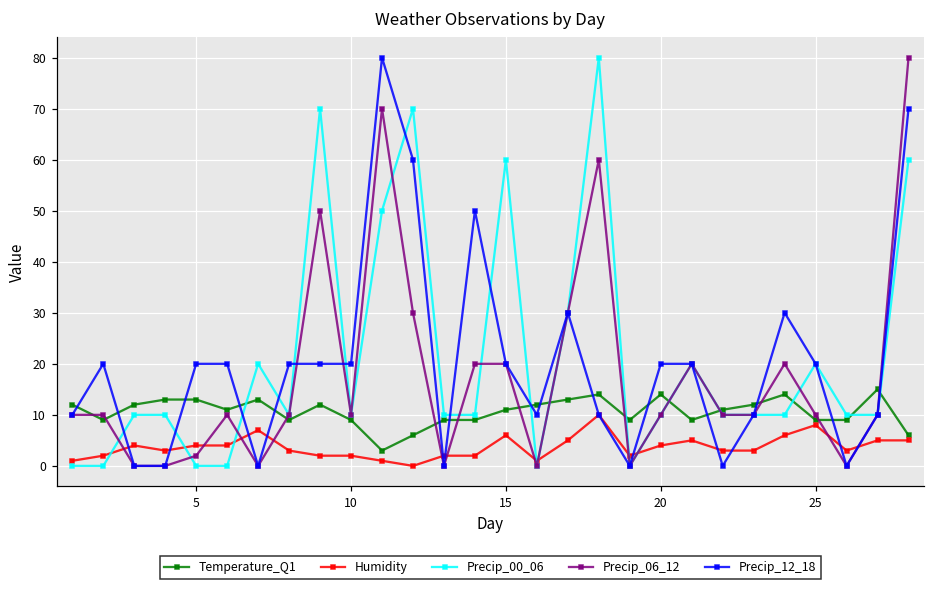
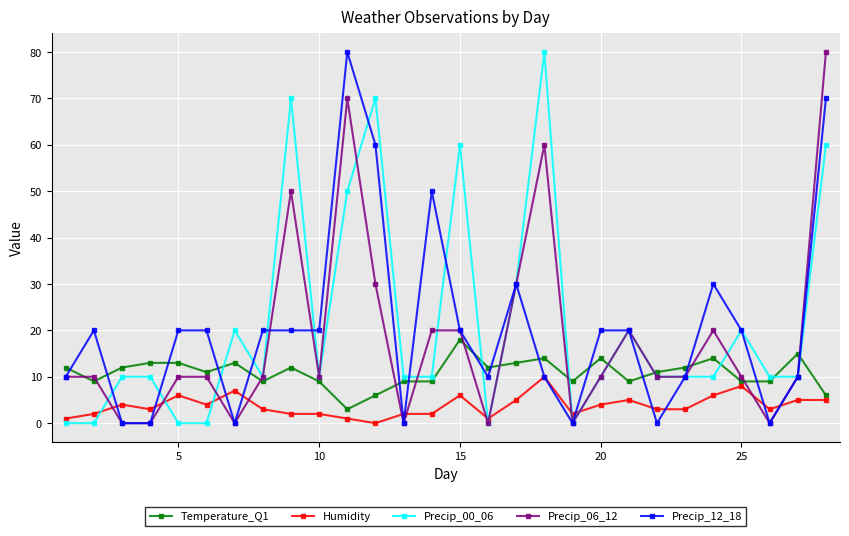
  {
    "Temperature_Q1": {
      "5": 13,
      "10": 9,
-     "15": 11,
+     "15": 18,
      "20": 14,
      "25": 9
    },
    "Humidity": {
-     "5": 4,
+     "5": 6,
      "10": 2,
      "15": 6,
      "20": 4,
      "25": 8
    },
    "Precip_00_06": {
      "5": 0,
      "15": 60
    },
    "Precip_06_12": {
-     "5": 2,
+     "5": 10,
      "25": 10
    },
    "Precip_12_18": {
      "5": 20,
      "10": 20,
      "20": 20
    }
  }
